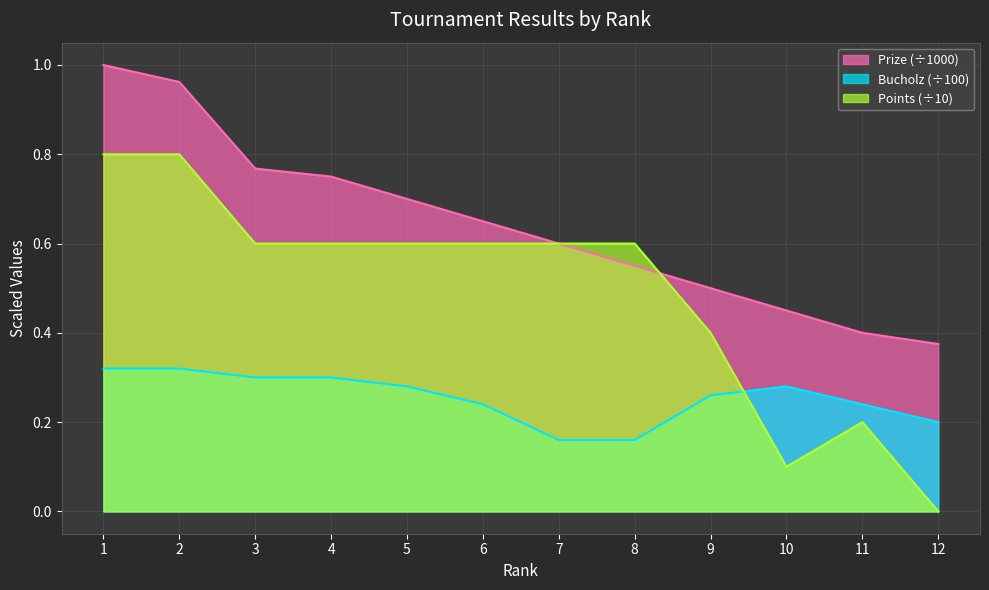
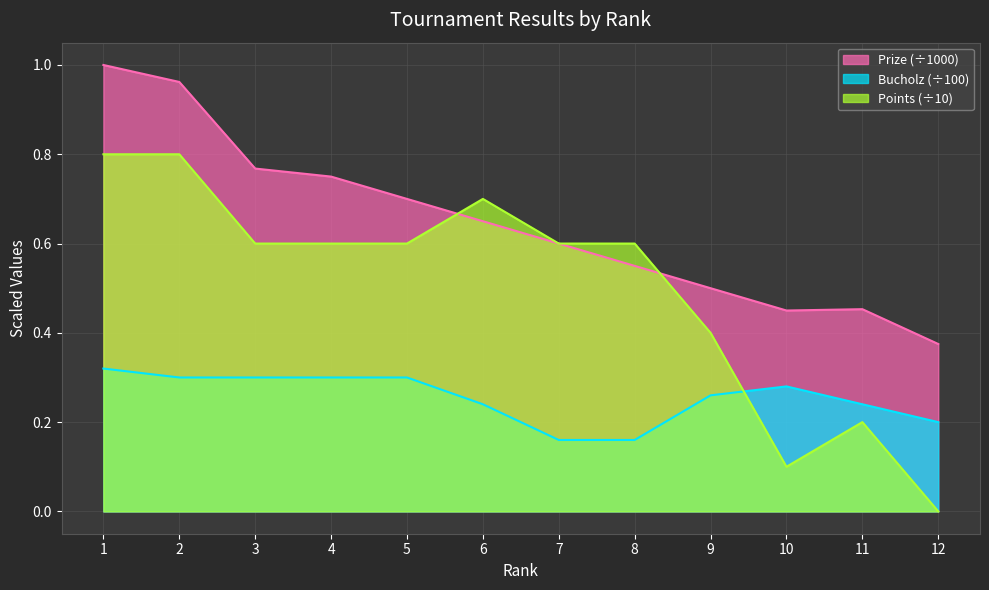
  {
    "Prize (÷1000)": {
      "1": 1.00,
      "2": 0.96,
      "3": 0.77,
      "4": 0.75,
      "5": 0.70,
      "6": 0.65,
      "8": 0.55,
      "9": 0.50,
      "10": 0.45,
-     "11": 0.40,
+     "11": 0.45,
      "12": 0.38
    },
    "Bucholz (÷100)": {
      "1": 0.32,
-     "2": 0.32,
+     "2": 0.30,
      "3": 0.30,
      "4": 0.30,
-     "5": 0.28,
+     "5": 0.30,
      "6": 0.24,
      "7": 0.16,
      "8": 0.16,
      "9": 0.26,
      "10": 0.28,
      "11": 0.24,
      "12": 0.20
    },
    "Points (÷10)": {
      "1": 0.80,
      "2": 0.80,
      "3": 0.60,
      "4": 0.60,
      "5": 0.60,
-     "6": 0.60,
+     "6": 0.70,
      "8": 0.60,
      "9": 0.40,
      "10": 0.10,
      "11": 0.20,
      "12": 0.00
    }
  }
